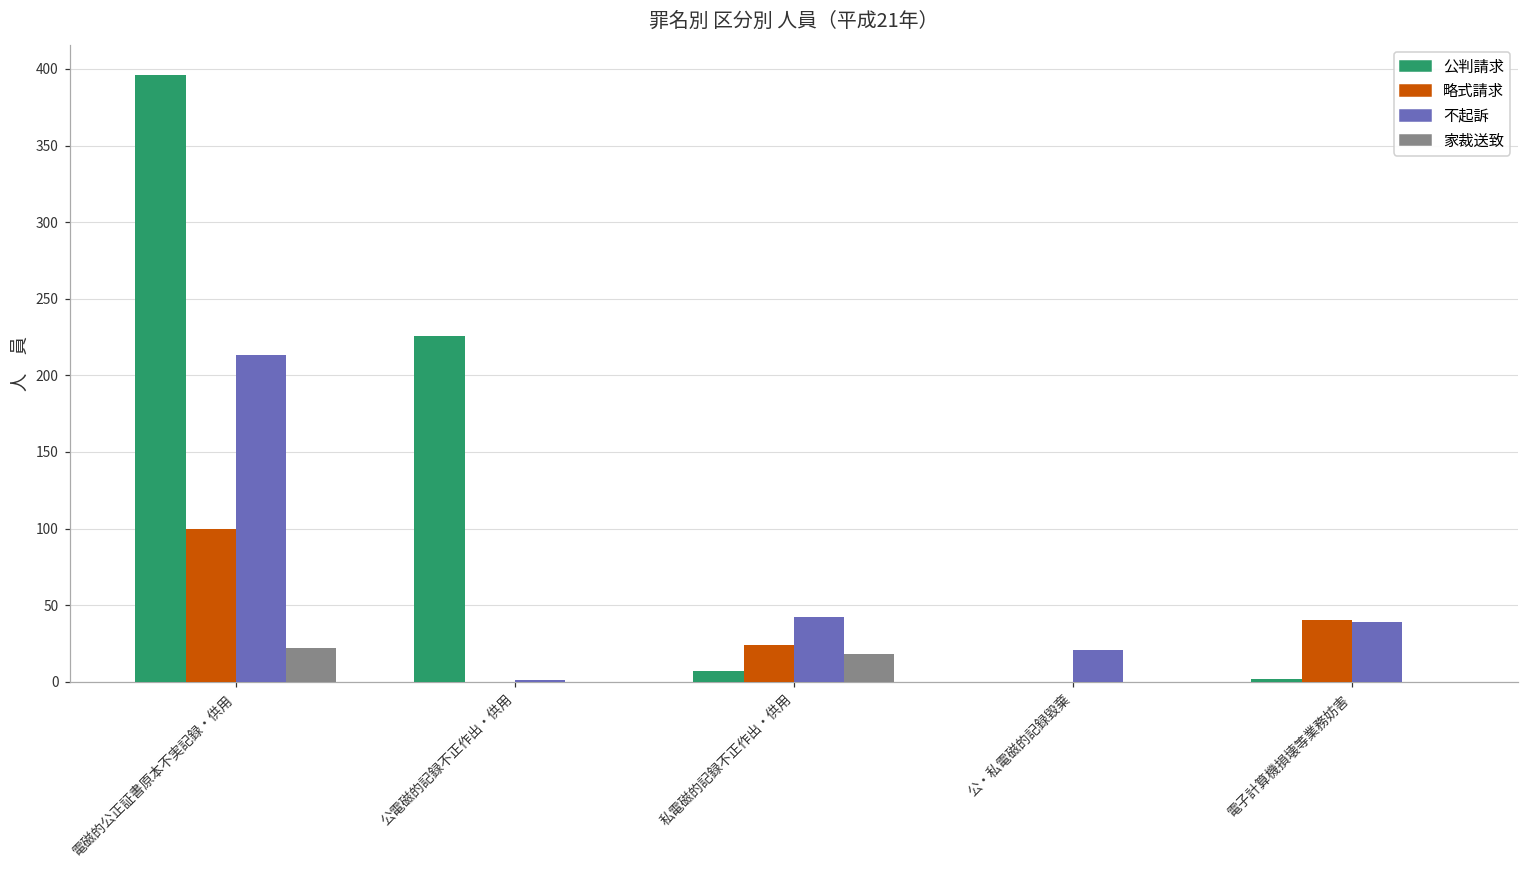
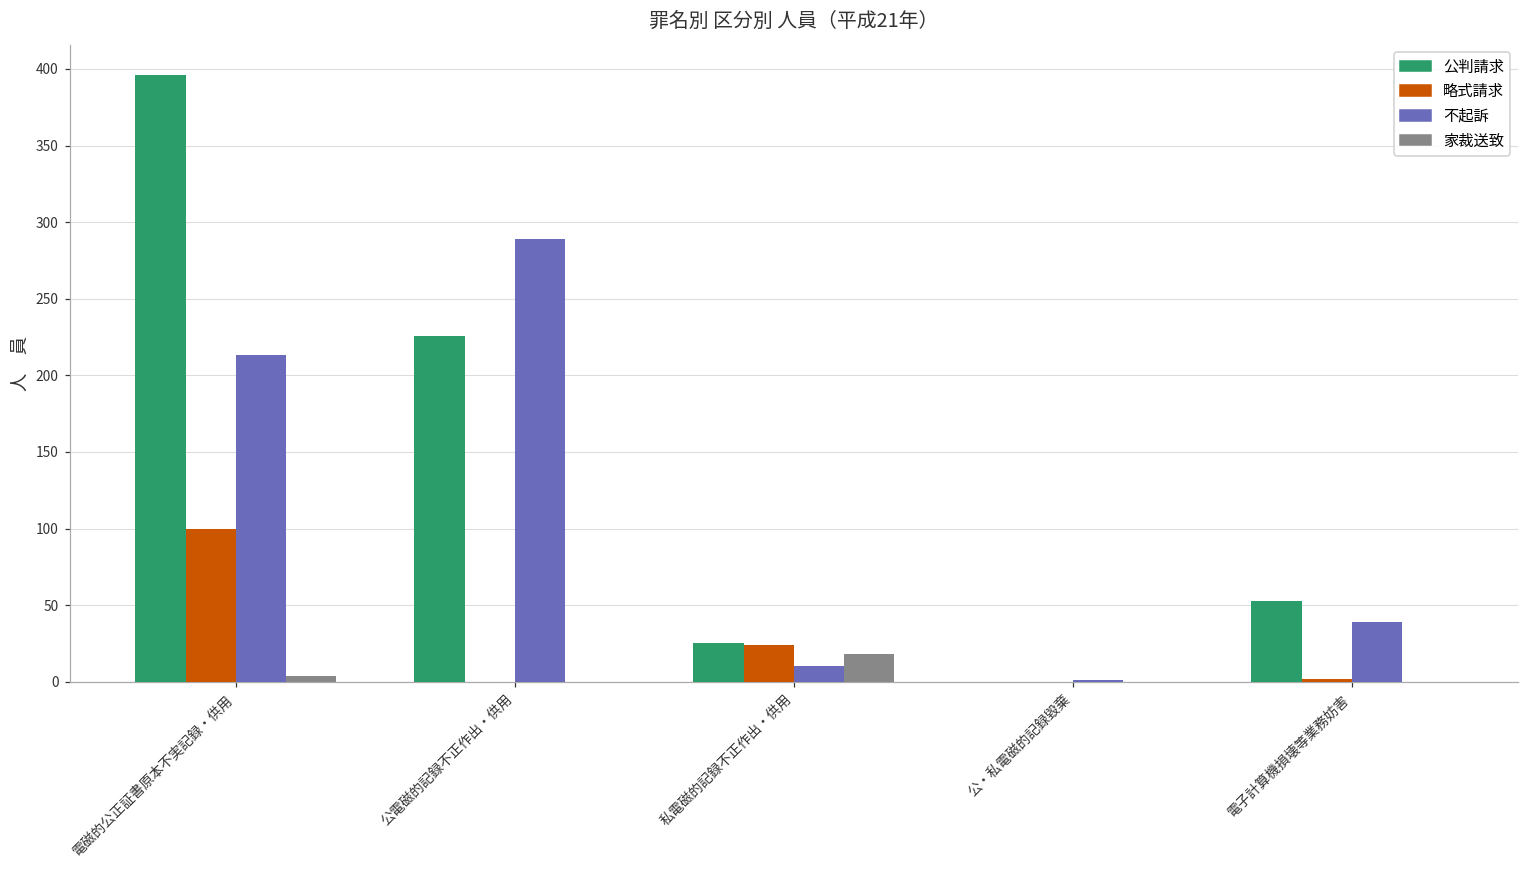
  {
    "公判請求": {
      "電磁的公正証書原本不実記録・供用": 396,
      "公電磁的記録不正作出・供用": 226,
-     "私電磁的記録不正作出・供用": 7,
+     "私電磁的記録不正作出・供用": 25,
      "公・私電磁的記録毀棄": 0,
-     "電子計算機損壊等業務妨害": 2
+     "電子計算機損壊等業務妨害": 53
    },
    "略式請求": {
      "電磁的公正証書原本不実記録・供用": 100,
      "公電磁的記録不正作出・供用": 0,
      "私電磁的記録不正作出・供用": 24,
      "公・私電磁的記録毀棄": 0,
-     "電子計算機損壊等業務妨害": 40
+     "電子計算機損壊等業務妨害": 2
    },
    "不起訴": {
      "電磁的公正証書原本不実記録・供用": 213,
-     "公電磁的記録不正作出・供用": 1,
-     "私電磁的記録不正作出・供用": 42,
-     "公・私電磁的記録毀棄": 21,
+     "公電磁的記録不正作出・供用": 289,
+     "私電磁的記録不正作出・供用": 10,
+     "公・私電磁的記録毀棄": 1,
      "電子計算機損壊等業務妨害": 39
    },
    "家裁送致": {
-     "電磁的公正証書原本不実記録・供用": 22,
+     "電磁的公正証書原本不実記録・供用": 4,
      "公電磁的記録不正作出・供用": 0,
      "私電磁的記録不正作出・供用": 18,
      "公・私電磁的記録毀棄": 0,
      "電子計算機損壊等業務妨害": 0
    }
  }
